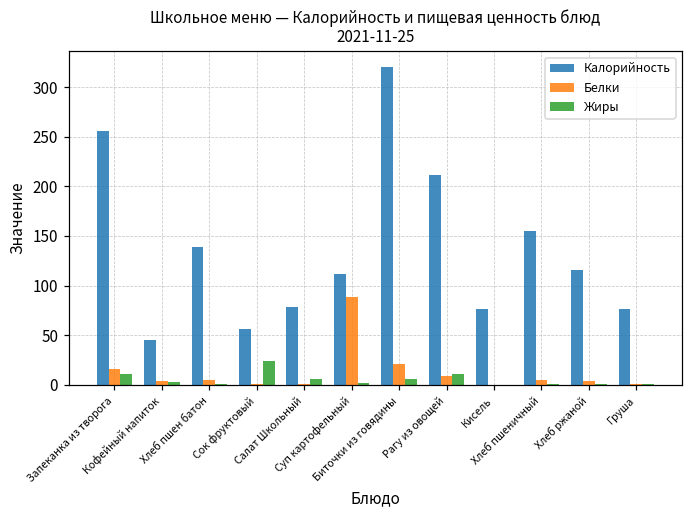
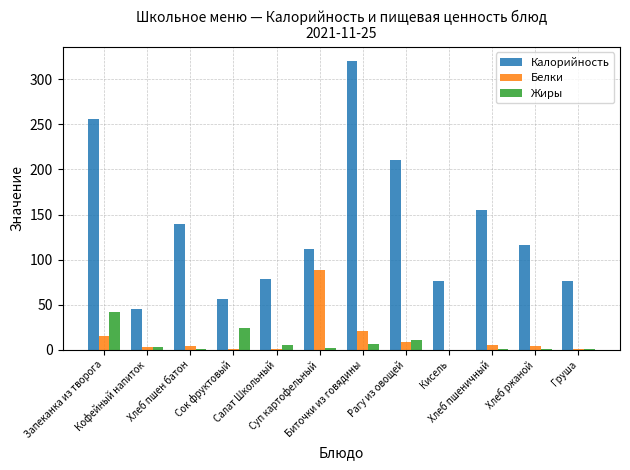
  {
    "Калорийность": {
      "Запеканка из творога": 260,
      "Кофейный напиток": 50,
      "Хлеб пшен батон": 140,
      "Сок фруктовый": 60,
      "Салат Школьный": 80,
      "Суп картофельный": 110,
      "Биточки из говядины": 320,
      "Рагу из овощей": 210,
      "Кисель": 80,
      "Хлеб пшеничный": 150,
      "Хлеб ржаной": 120,
      "Груша": 80
    },
    "Белки": {
      "Запеканка из творога": 20,
      "Кофейный напиток": 0,
      "Хлеб пшен батон": 0,
      "Суп картофельный": 90,
      "Биточки из говядины": 20,
      "Рагу из овощей": 10,
      "Кисель": 0,
      "Хлеб пшеничный": 10,
      "Хлеб ржаной": 0
    },
    "Жиры": {
-     "Запеканка из творога": 10,
+     "Запеканка из творога": 40,
      "Кофейный напиток": 0,
      "Сок фруктовый": 20,
      "Салат Школьный": 10,
      "Биточки из говядины": 10,
      "Рагу из овощей": 10,
      "Кисель": 0
    }
  }
